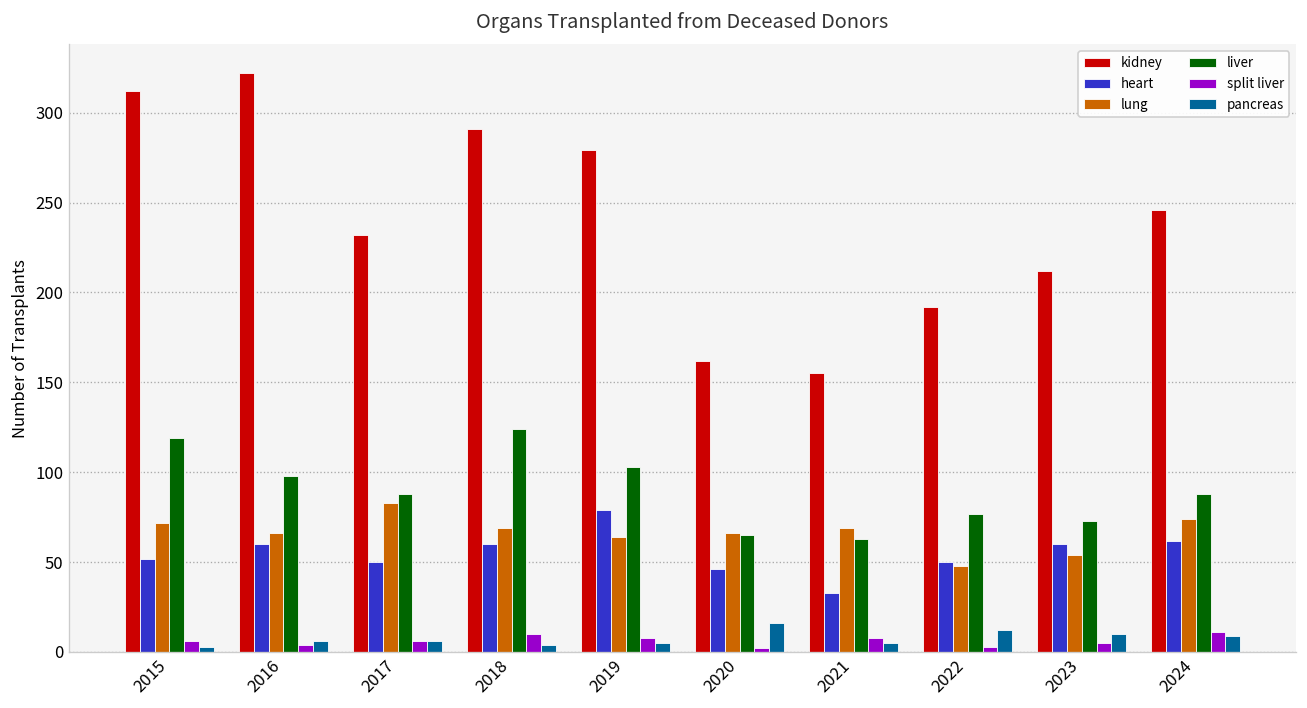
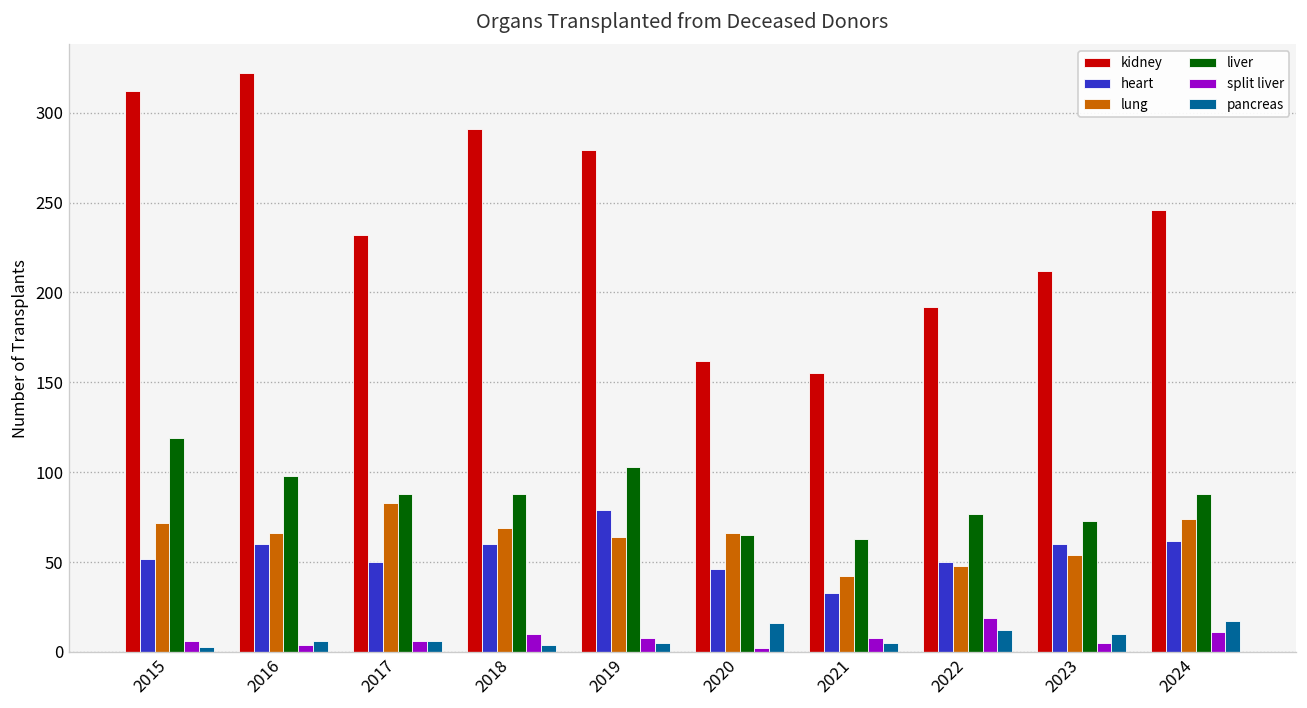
  {
    "kidney": {
      "2015": 312,
      "2016": 322,
      "2017": 232,
      "2018": 291,
      "2019": 279,
      "2020": 162,
      "2021": 155,
      "2022": 192,
      "2023": 212,
      "2024": 246
    },
    "heart": {
      "2015": 52,
      "2016": 60,
      "2017": 50,
      "2018": 60,
      "2019": 79,
      "2020": 46,
      "2021": 33,
      "2022": 50,
      "2023": 60,
      "2024": 62
    },
    "lung": {
      "2015": 72,
      "2016": 66,
      "2017": 83,
      "2018": 69,
      "2019": 64,
      "2020": 66,
-     "2021": 69,
+     "2021": 42,
      "2022": 48,
      "2023": 54,
      "2024": 74
    },
    "liver": {
      "2015": 119,
      "2016": 98,
      "2017": 88,
-     "2018": 124,
+     "2018": 88,
      "2019": 103,
      "2020": 65,
      "2021": 63,
      "2022": 77,
      "2023": 73,
      "2024": 88
    },
    "split liver": {
      "2015": 6,
      "2016": 4,
      "2017": 6,
      "2018": 10,
      "2019": 8,
      "2020": 2,
      "2021": 8,
-     "2022": 3,
+     "2022": 19,
      "2023": 5,
      "2024": 11
    },
    "pancreas": {
      "2015": 3,
      "2016": 6,
      "2017": 6,
      "2018": 4,
      "2019": 5,
      "2020": 16,
      "2021": 5,
      "2022": 12,
      "2023": 10,
-     "2024": 9
+     "2024": 17
    }
  }
